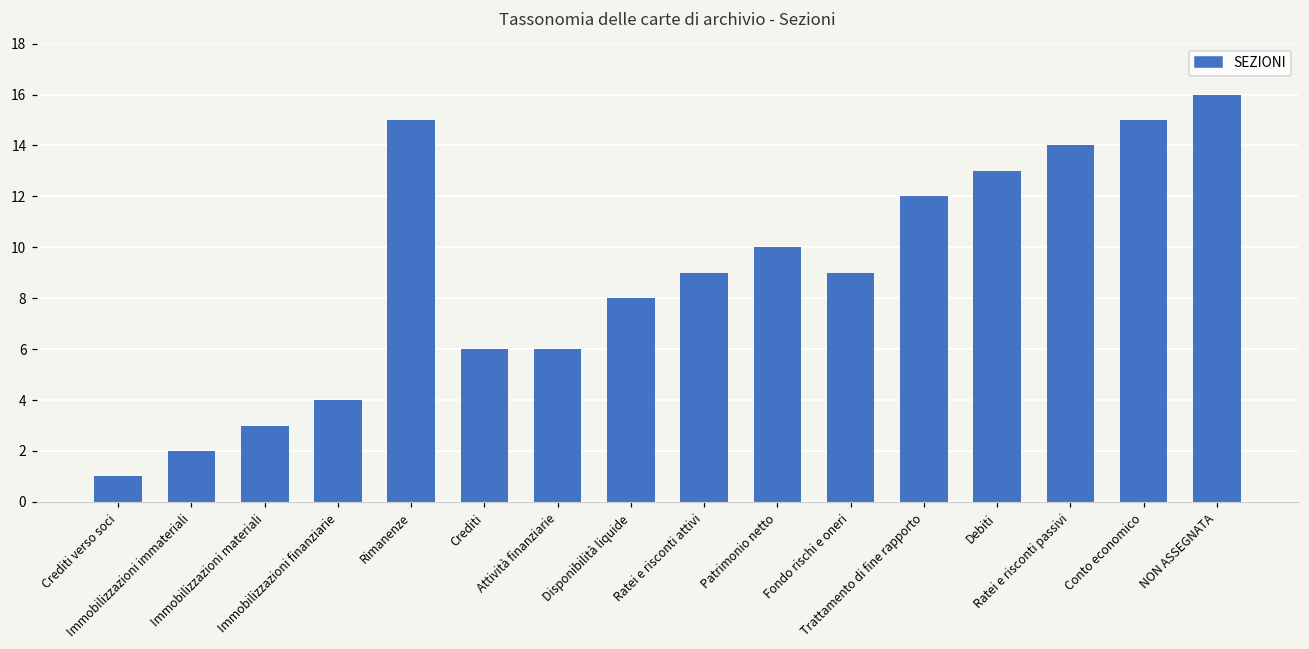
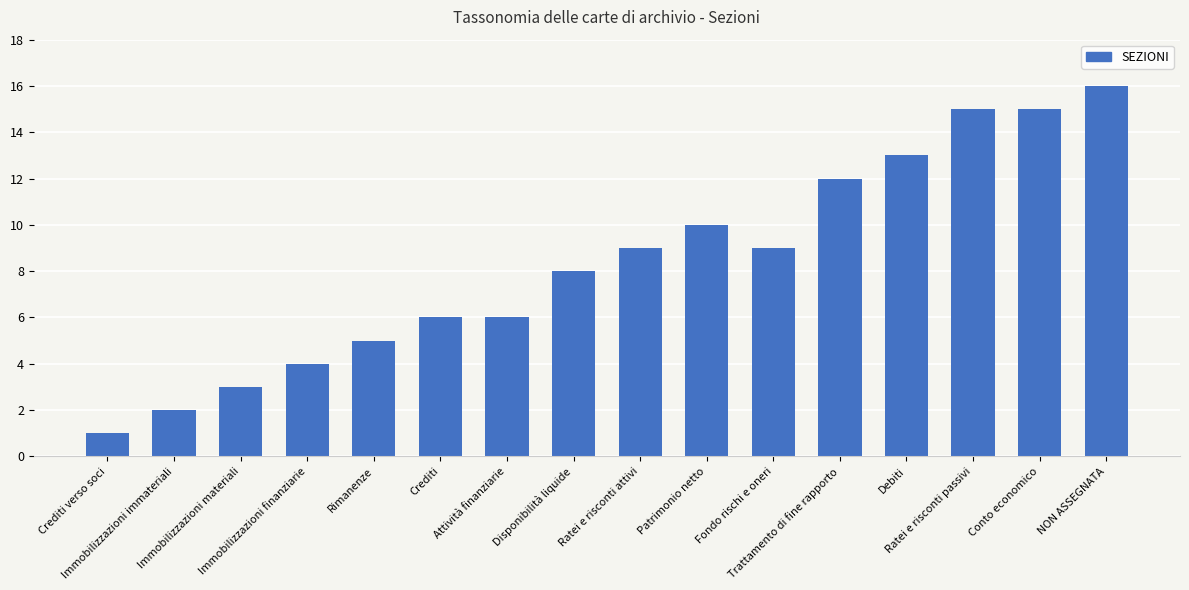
  {
    "Crediti verso soci": 1,
    "Immobilizzazioni immateriali": 2,
    "Immobilizzazioni materiali": 3,
    "Immobilizzazioni finanziarie": 4,
-   "Rimanenze": 15,
+   "Rimanenze": 5,
    "Crediti": 6,
    "Attività finanziarie": 6,
    "Disponibilità liquide": 8,
    "Ratei e risconti attivi": 9,
    "Patrimonio netto": 10,
    "Fondo rischi e oneri": 9,
    "Trattamento di fine rapporto": 12,
    "Debiti": 13,
-   "Ratei e risconti passivi": 14,
+   "Ratei e risconti passivi": 15,
    "Conto economico": 15,
    "NON ASSEGNATA": 16
  }
